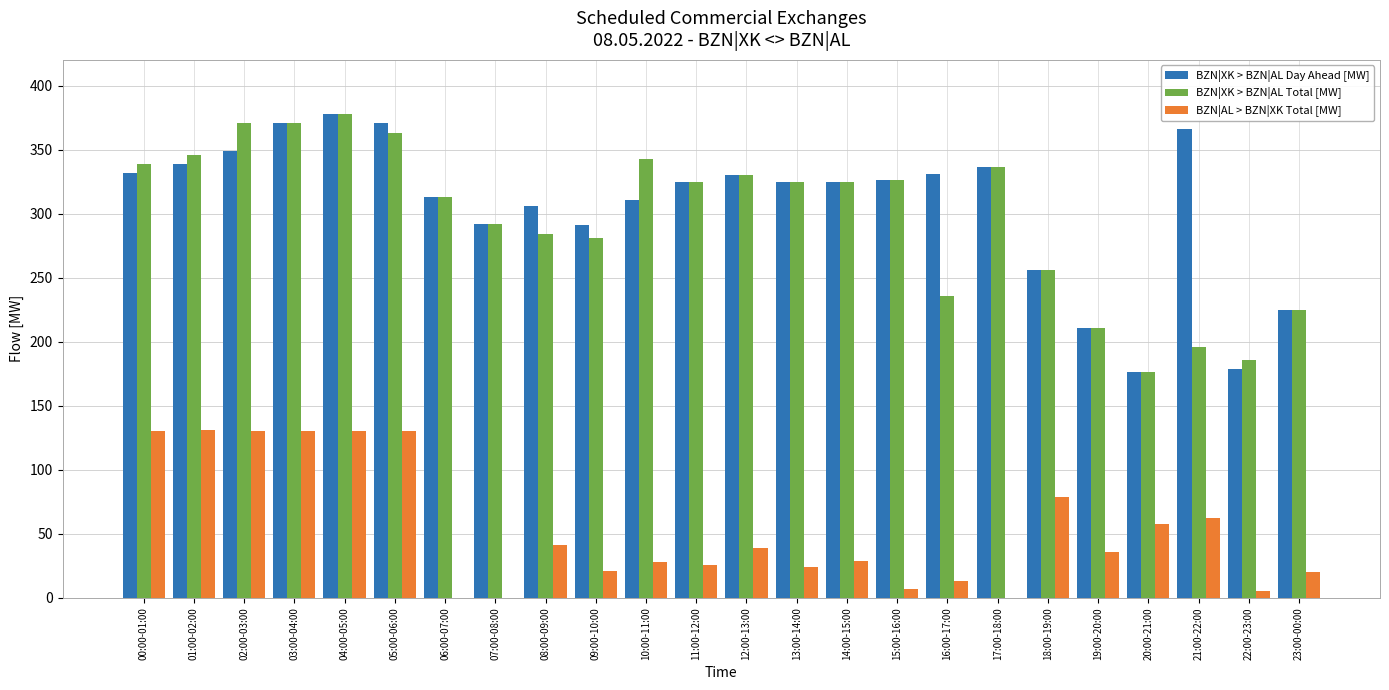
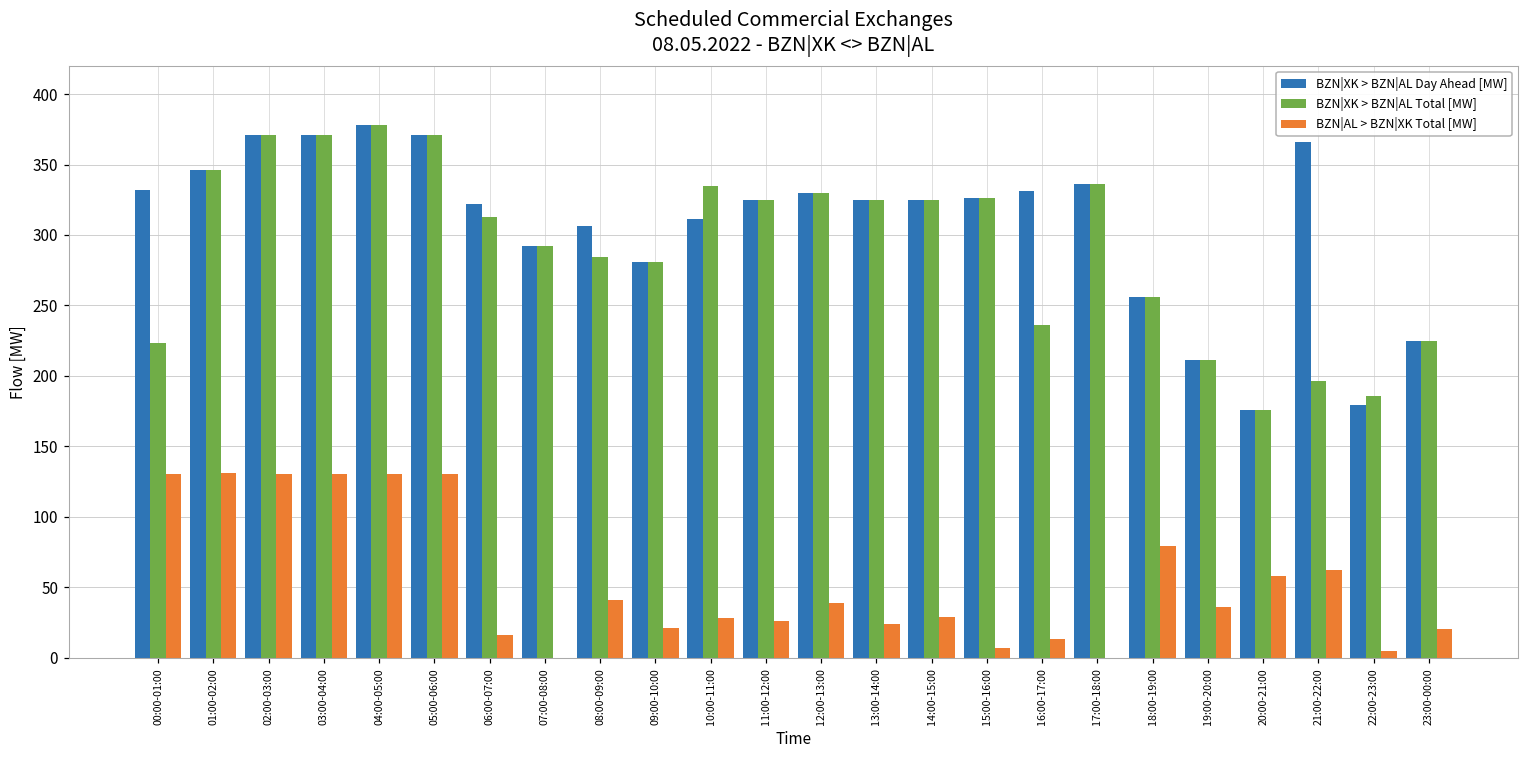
  {
    "BZN|XK > BZN|AL Day Ahead [MW]": {
      "00:00-01:00": 332,
-     "01:00-02:00": 339,
-     "02:00-03:00": 349,
+     "01:00-02:00": 346,
+     "02:00-03:00": 371,
      "03:00-04:00": 371,
      "04:00-05:00": 378,
      "05:00-06:00": 371,
-     "06:00-07:00": 313,
+     "06:00-07:00": 322,
      "07:00-08:00": 292,
      "08:00-09:00": 306,
-     "09:00-10:00": 291,
+     "09:00-10:00": 281,
      "10:00-11:00": 311,
      "11:00-12:00": 325,
      "12:00-13:00": 330,
      "13:00-14:00": 325,
      "14:00-15:00": 325,
      "15:00-16:00": 326,
      "16:00-17:00": 331,
      "17:00-18:00": 336,
      "18:00-19:00": 256,
      "19:00-20:00": 211,
      "20:00-21:00": 176,
      "21:00-22:00": 366,
      "22:00-23:00": 179,
      "23:00-00:00": 225
    },
    "BZN|XK > BZN|AL Total [MW]": {
-     "00:00-01:00": 339,
+     "00:00-01:00": 223,
      "01:00-02:00": 346,
      "02:00-03:00": 371,
      "03:00-04:00": 371,
      "04:00-05:00": 378,
-     "05:00-06:00": 363,
+     "05:00-06:00": 371,
      "06:00-07:00": 313,
      "07:00-08:00": 292,
      "08:00-09:00": 284,
      "09:00-10:00": 281,
-     "10:00-11:00": 343,
+     "10:00-11:00": 335,
      "11:00-12:00": 325,
      "12:00-13:00": 330,
      "13:00-14:00": 325,
      "14:00-15:00": 325,
      "15:00-16:00": 326,
      "16:00-17:00": 236,
      "17:00-18:00": 336,
      "18:00-19:00": 256,
      "19:00-20:00": 211,
      "20:00-21:00": 176,
      "21:00-22:00": 196,
      "22:00-23:00": 186,
      "23:00-00:00": 225
    },
    "BZN|AL > BZN|XK Total [MW]": {
      "00:00-01:00": 130,
      "01:00-02:00": 131,
      "02:00-03:00": 130,
      "03:00-04:00": 130,
      "04:00-05:00": 130,
      "05:00-06:00": 130,
-     "06:00-07:00": 0,
+     "06:00-07:00": 16,
      "07:00-08:00": 0,
      "08:00-09:00": 41,
      "09:00-10:00": 21,
      "10:00-11:00": 28,
      "11:00-12:00": 26,
      "12:00-13:00": 39,
      "13:00-14:00": 24,
      "14:00-15:00": 29,
      "15:00-16:00": 7,
      "16:00-17:00": 13,
      "17:00-18:00": 0,
      "18:00-19:00": 79,
      "19:00-20:00": 36,
      "20:00-21:00": 58,
      "21:00-22:00": 62,
      "22:00-23:00": 5,
      "23:00-00:00": 20
    }
  }
